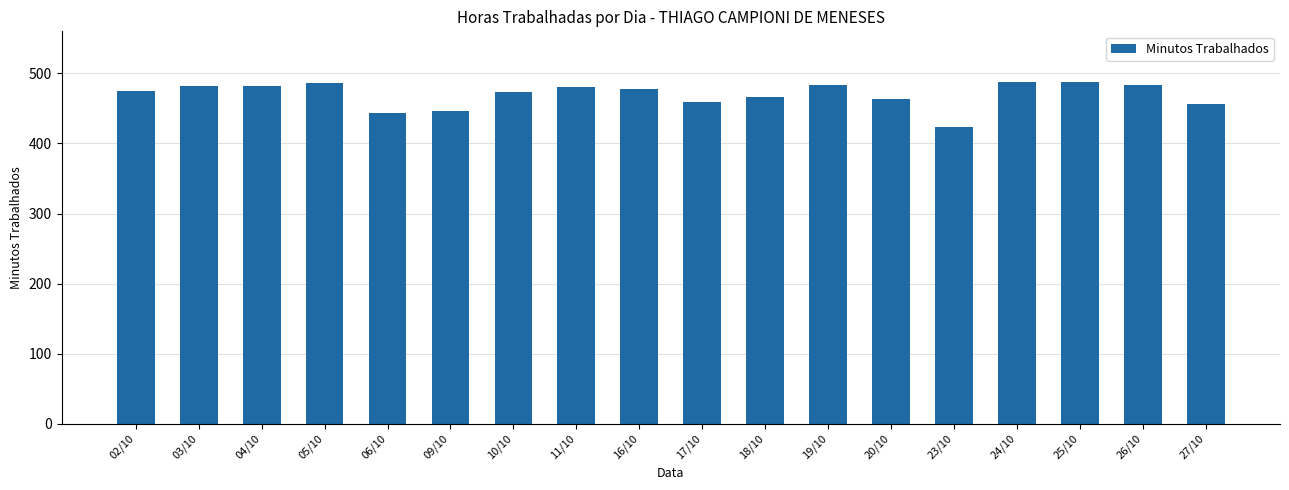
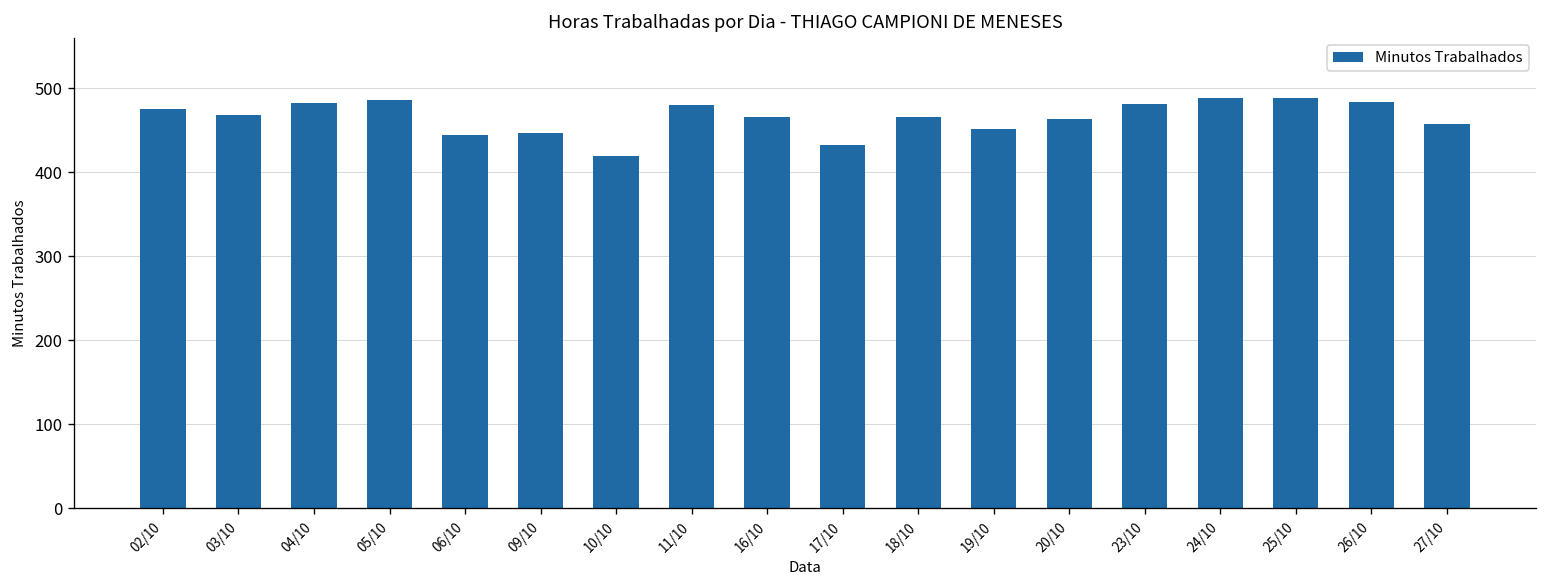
  {
    "02/10": 480,
-   "03/10": 480,
+   "03/10": 470,
    "04/10": 480,
    "05/10": 490,
    "06/10": 440,
    "09/10": 450,
-   "10/10": 470,
+   "10/10": 420,
    "11/10": 480,
-   "16/10": 480,
-   "17/10": 460,
+   "16/10": 470,
+   "17/10": 430,
    "18/10": 470,
-   "19/10": 480,
+   "19/10": 450,
    "20/10": 460,
-   "23/10": 420,
+   "23/10": 480,
    "24/10": 490,
    "25/10": 490,
    "26/10": 480,
    "27/10": 460
  }
